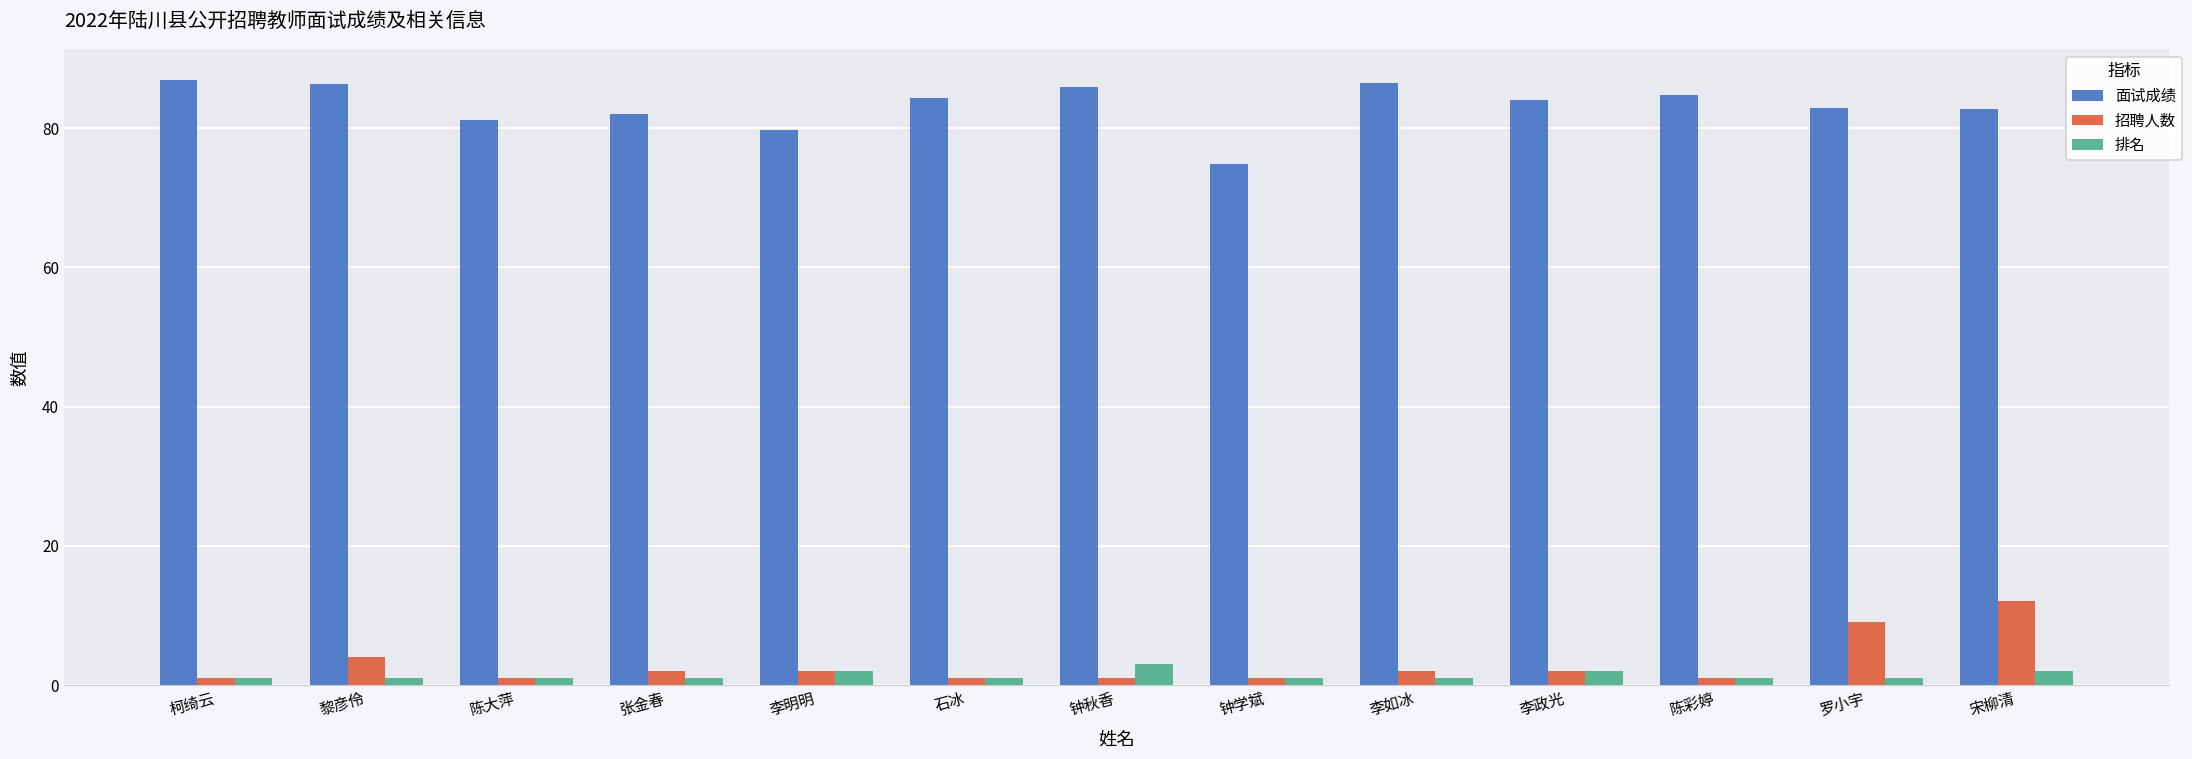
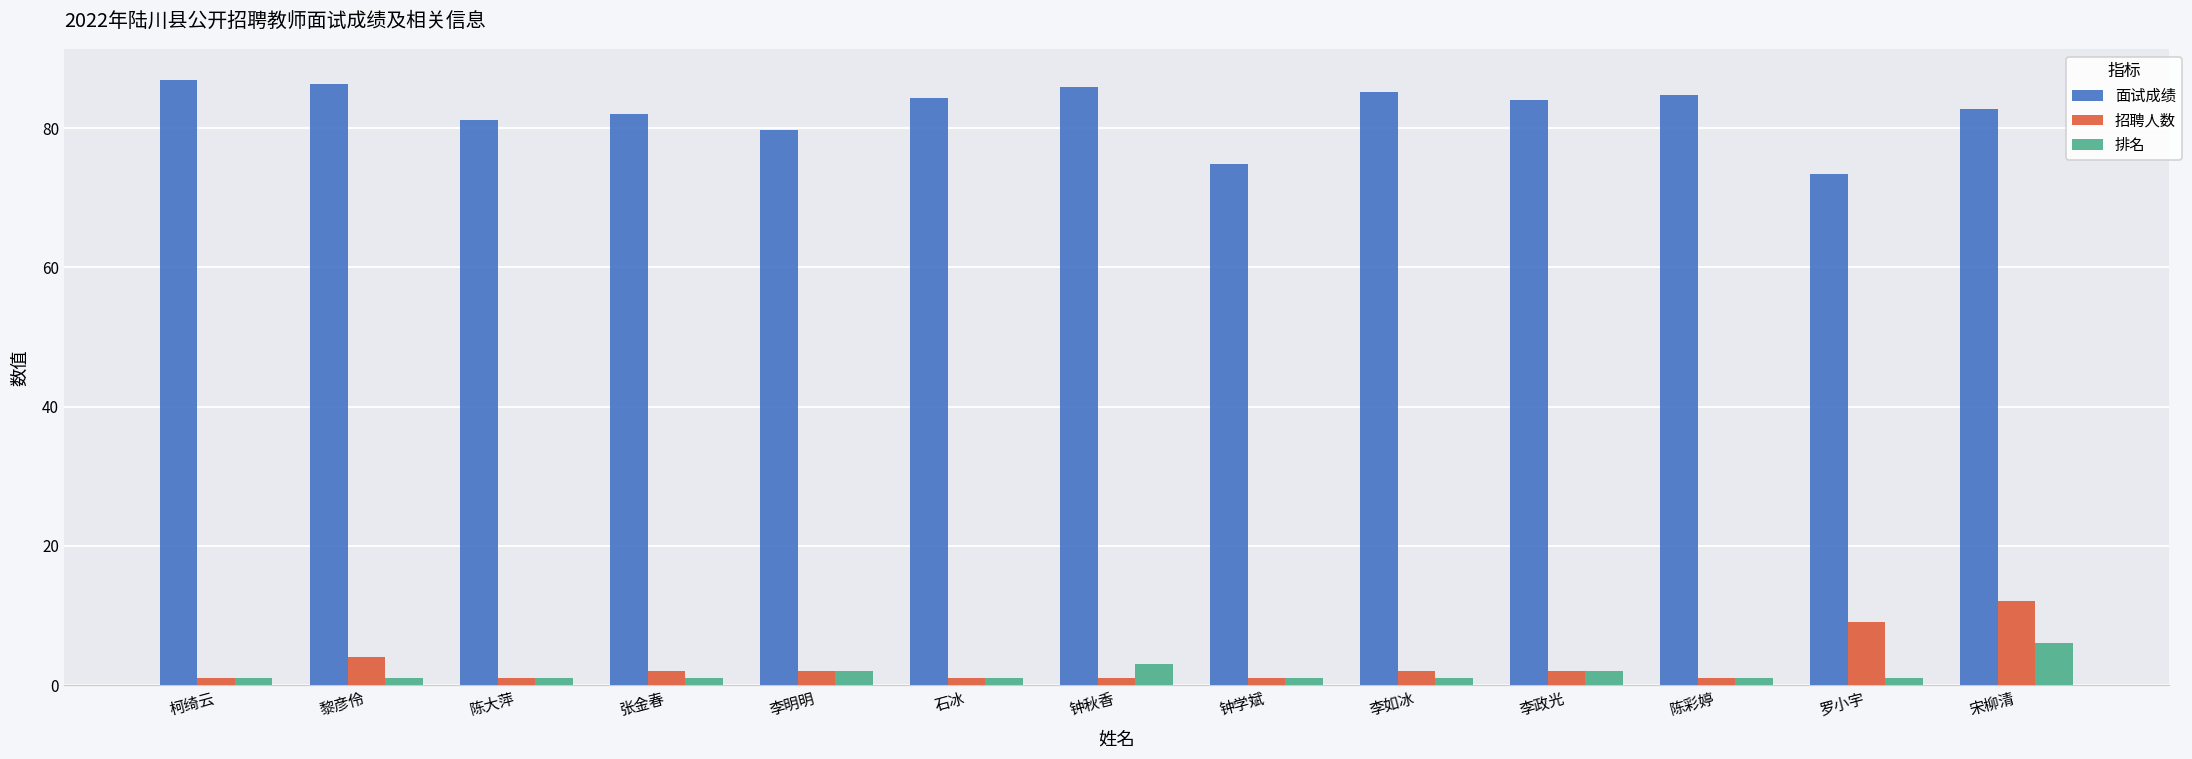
  {
    "面试成绩": {
      "柯绮云": 87,
      "黎彦伶": 86,
      "陈大萍": 81,
      "张金春": 82,
      "李明明": 80,
      "石冰": 84,
      "钟秋香": 86,
      "钟学斌": 75,
-     "李如冰": 87,
+     "李如冰": 85,
      "李政光": 84,
      "陈彩婷": 85,
-     "罗小宇": 83,
+     "罗小宇": 73,
      "宋柳清": 83
    },
    "招聘人数": {
      "柯绮云": 1,
      "黎彦伶": 4,
      "陈大萍": 1,
      "张金春": 2,
      "李明明": 2,
      "石冰": 1,
      "钟秋香": 1,
      "钟学斌": 1,
      "李如冰": 2,
      "李政光": 2,
      "陈彩婷": 1,
      "罗小宇": 9,
      "宋柳清": 12
    },
    "排名": {
      "柯绮云": 1,
      "黎彦伶": 1,
      "陈大萍": 1,
      "张金春": 1,
      "李明明": 2,
      "石冰": 1,
      "钟秋香": 3,
      "钟学斌": 1,
      "李如冰": 1,
      "李政光": 2,
      "陈彩婷": 1,
      "罗小宇": 1,
-     "宋柳清": 2
+     "宋柳清": 6
    }
  }
